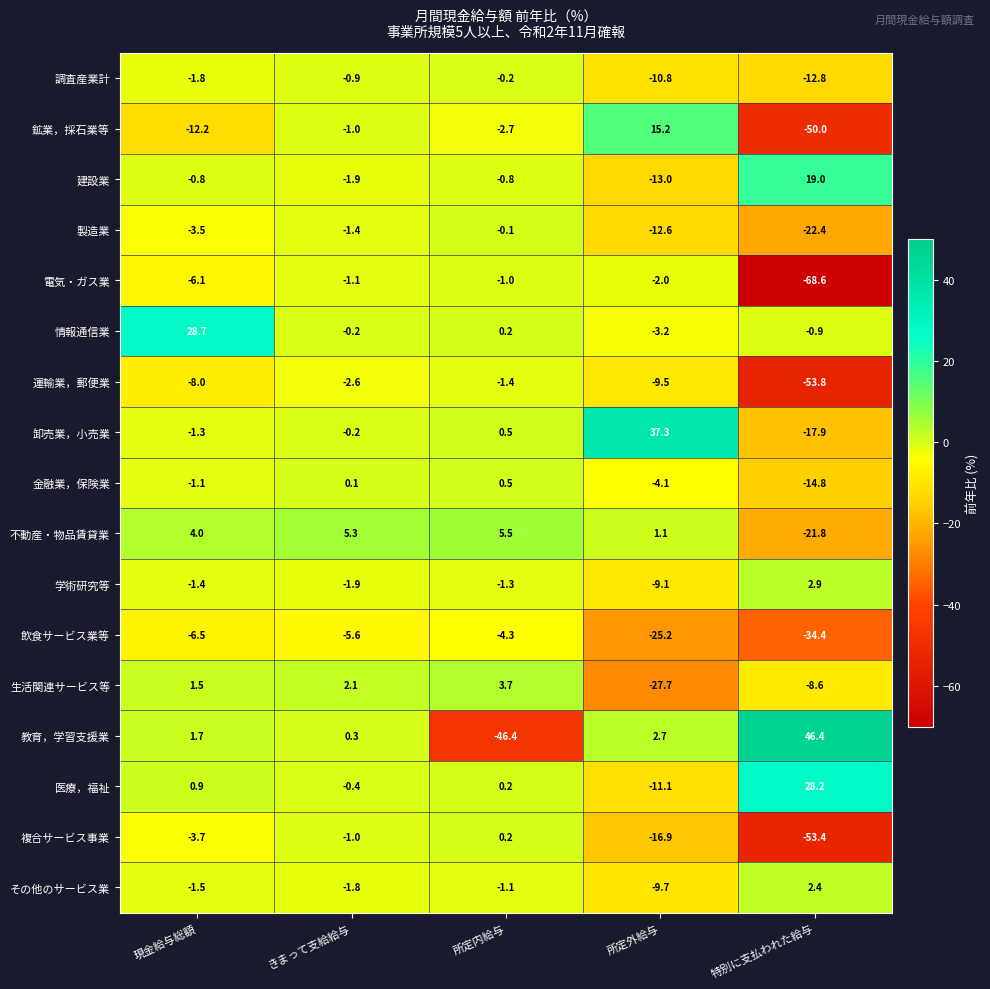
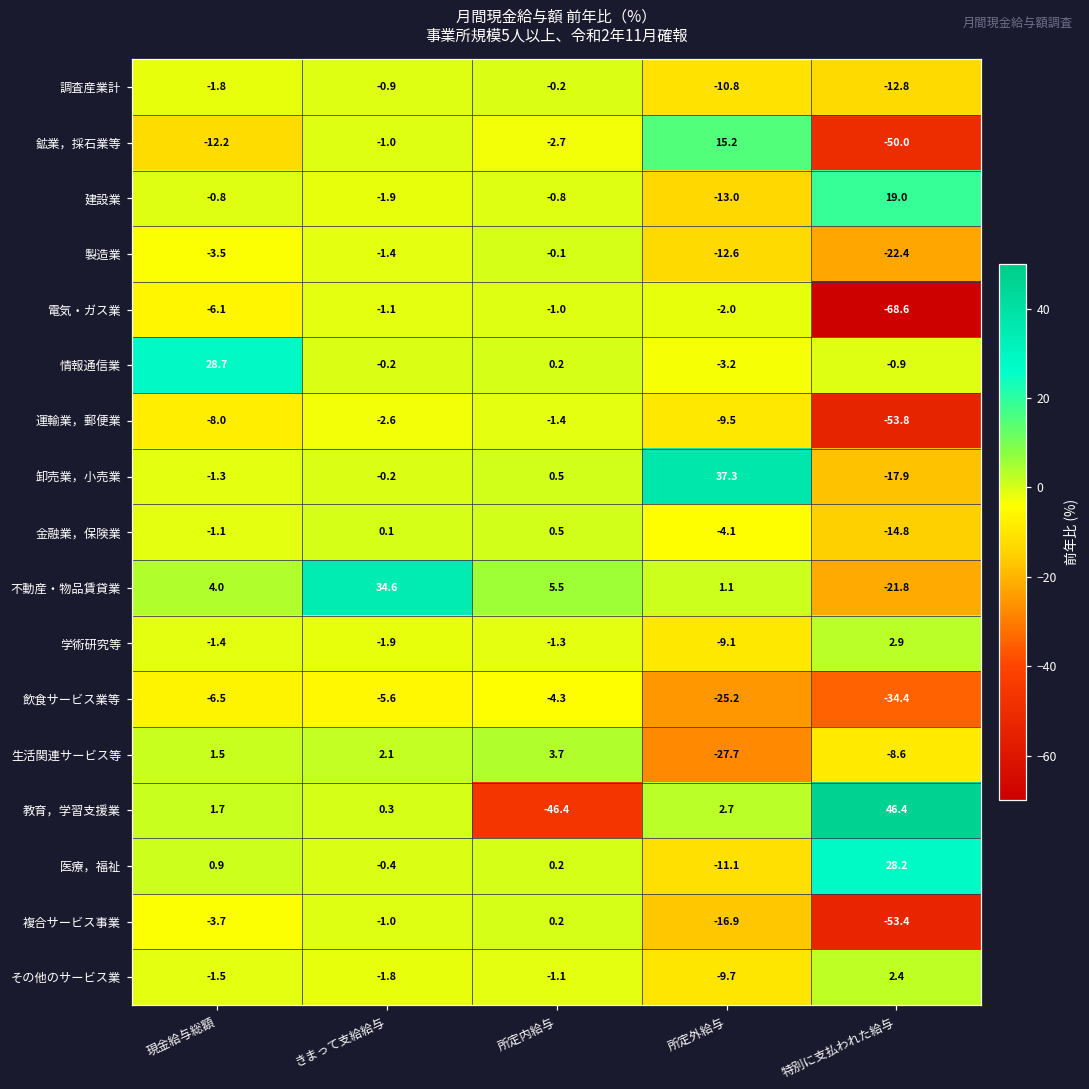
  {
    "調査産業計": {
      "現金給与総額": -1.8,
      "きまって支給給与": -0.9,
      "所定内給与": -0.2,
      "所定外給与": -10.8,
      "特別に支払われた給与": -12.8
    },
    "鉱業，採石業等": {
      "現金給与総額": -12.2,
      "きまって支給給与": -1.0,
      "所定内給与": -2.7,
      "所定外給与": 15.2,
      "特別に支払われた給与": -50.0
    },
    "建設業": {
      "現金給与総額": -0.8,
      "きまって支給給与": -1.9,
      "所定内給与": -0.8,
      "所定外給与": -13.0,
      "特別に支払われた給与": 19.0
    },
    "製造業": {
      "現金給与総額": -3.5,
      "きまって支給給与": -1.4,
      "所定内給与": -0.1,
      "所定外給与": -12.6,
      "特別に支払われた給与": -22.4
    },
    "電気・ガス業": {
      "現金給与総額": -6.1,
      "きまって支給給与": -1.1,
      "所定内給与": -1.0,
      "所定外給与": -2.0,
      "特別に支払われた給与": -68.6
    },
    "情報通信業": {
      "現金給与総額": 28.7,
      "きまって支給給与": -0.2,
      "所定内給与": 0.2,
      "所定外給与": -3.2,
      "特別に支払われた給与": -0.9
    },
    "運輸業，郵便業": {
      "現金給与総額": -8.0,
      "きまって支給給与": -2.6,
      "所定内給与": -1.4,
      "所定外給与": -9.5,
      "特別に支払われた給与": -53.8
    },
    "卸売業，小売業": {
      "現金給与総額": -1.3,
      "きまって支給給与": -0.2,
      "所定内給与": 0.5,
      "所定外給与": 37.3,
      "特別に支払われた給与": -17.9
    },
    "金融業，保険業": {
      "現金給与総額": -1.1,
      "きまって支給給与": 0.1,
      "所定内給与": 0.5,
      "所定外給与": -4.1,
      "特別に支払われた給与": -14.8
    },
    "不動産・物品賃貸業": {
      "現金給与総額": 4.0,
-     "きまって支給給与": 5.3,
+     "きまって支給給与": 34.6,
      "所定内給与": 5.5,
      "所定外給与": 1.1,
      "特別に支払われた給与": -21.8
    },
    "学術研究等": {
      "現金給与総額": -1.4,
      "きまって支給給与": -1.9,
      "所定内給与": -1.3,
      "所定外給与": -9.1,
      "特別に支払われた給与": 2.9
    },
    "飲食サービス業等": {
      "現金給与総額": -6.5,
      "きまって支給給与": -5.6,
      "所定内給与": -4.3,
      "所定外給与": -25.2,
      "特別に支払われた給与": -34.4
    },
    "生活関連サービス等": {
      "現金給与総額": 1.5,
      "きまって支給給与": 2.1,
      "所定内給与": 3.7,
      "所定外給与": -27.7,
      "特別に支払われた給与": -8.6
    },
    "教育，学習支援業": {
      "現金給与総額": 1.7,
      "きまって支給給与": 0.3,
      "所定内給与": -46.4,
      "所定外給与": 2.7,
      "特別に支払われた給与": 46.4
    },
    "医療，福祉": {
      "現金給与総額": 0.9,
      "きまって支給給与": -0.4,
      "所定内給与": 0.2,
      "所定外給与": -11.1,
      "特別に支払われた給与": 28.2
    },
    "複合サービス事業": {
      "現金給与総額": -3.7,
      "きまって支給給与": -1.0,
      "所定内給与": 0.2,
      "所定外給与": -16.9,
      "特別に支払われた給与": -53.4
    },
    "その他のサービス業": {
      "現金給与総額": -1.5,
      "きまって支給給与": -1.8,
      "所定内給与": -1.1,
      "所定外給与": -9.7,
      "特別に支払われた給与": 2.4
    }
  }
